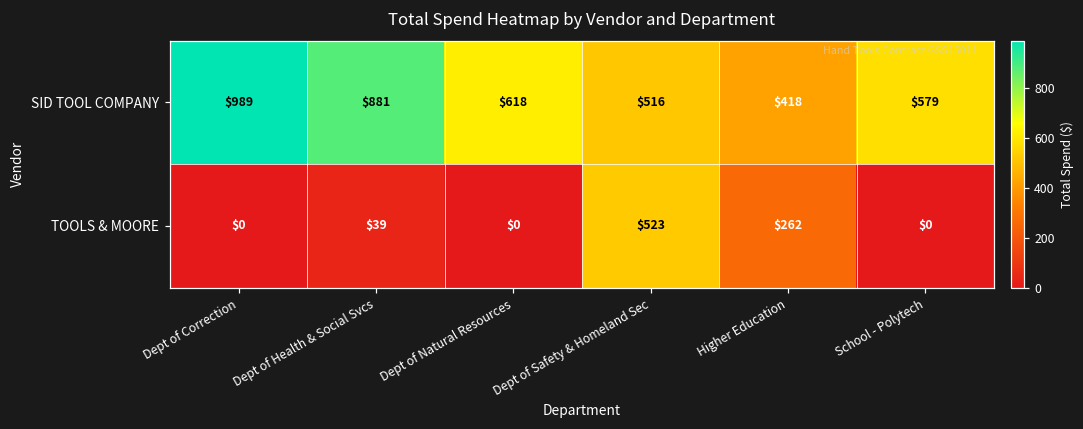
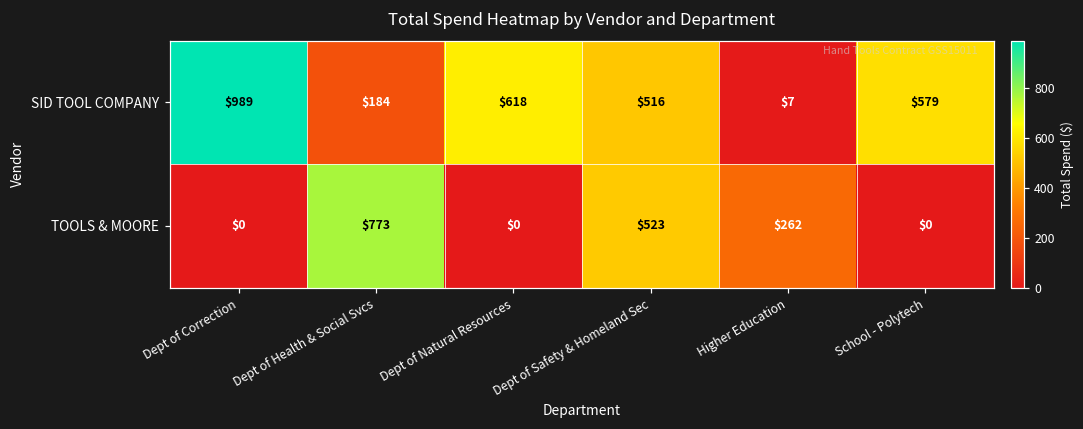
  {
    "SID TOOL COMPANY": {
      "Dept of Correction": "$989",
-     "Dept of Health & Social Svcs": "$881",
+     "Dept of Health & Social Svcs": "$184",
      "Dept of Natural Resources": "$618",
      "Dept of Safety & Homeland Sec": "$516",
-     "Higher Education": "$418"
+     "Higher Education": "$7"
    },
    "TOOLS & MOORE": {
      "Dept of Correction": "$0",
-     "Dept of Health & Social Svcs": "$39",
+     "Dept of Health & Social Svcs": "$773",
      "Dept of Natural Resources": "$0",
      "Dept of Safety & Homeland Sec": "$523",
      "Higher Education": "$262",
      "School - Polytech": "$0"
    }
  }
